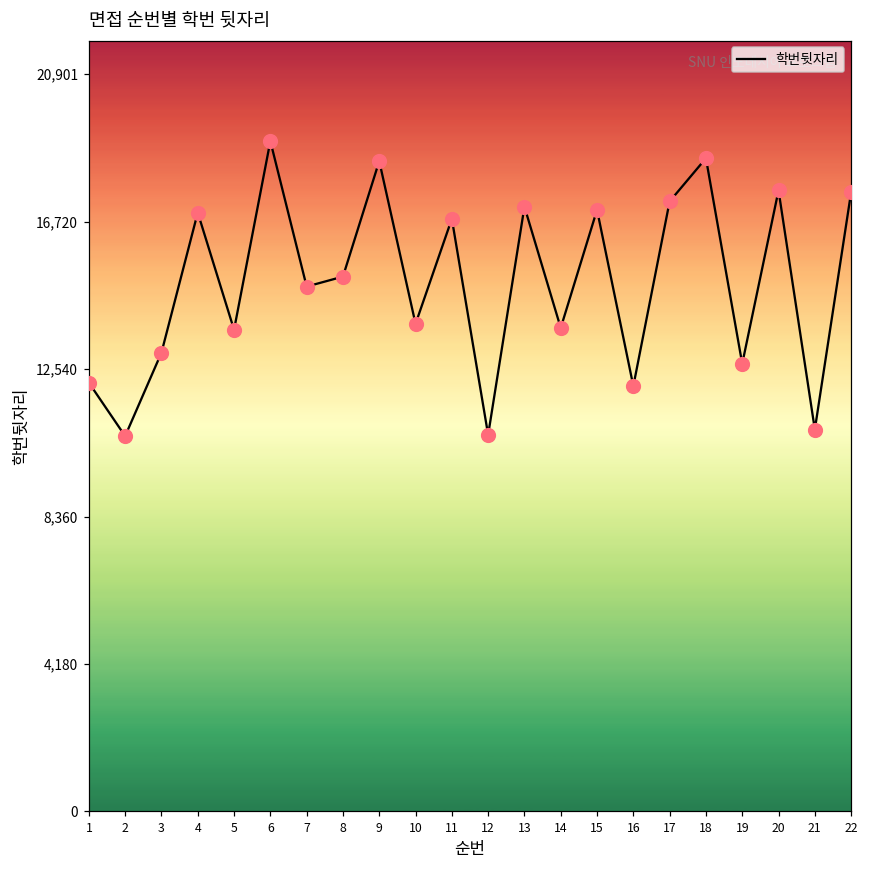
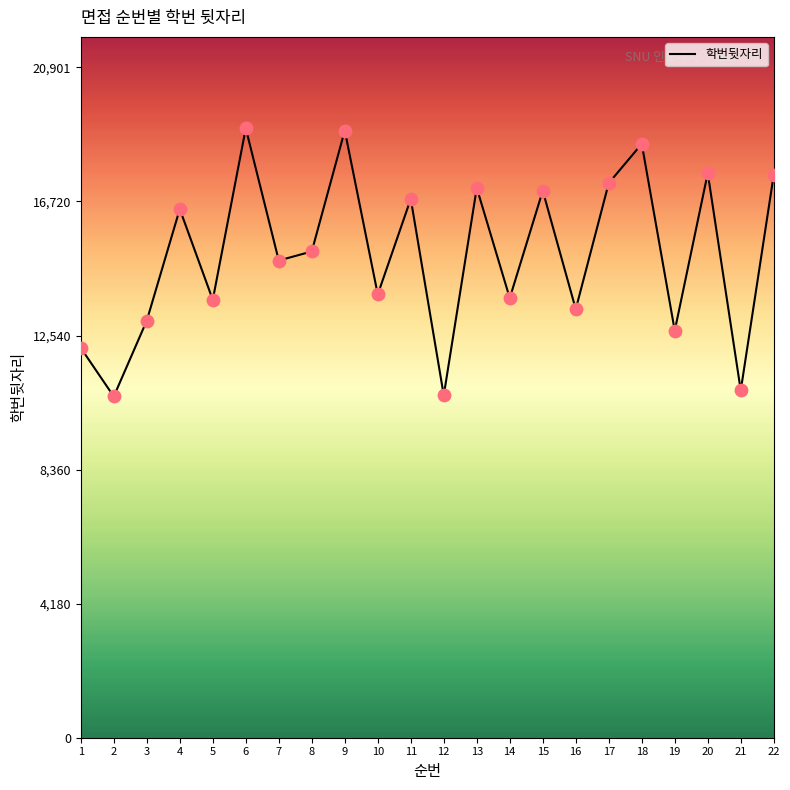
  {
    "1": "12,200",
    "2": "10,600",
    "3": "13,000",
-   "4": "17,000",
+   "4": "16,500",
    "5": "13,700",
    "6": "19,000",
    "7": "14,900",
    "8": "15,200",
-   "9": "18,400",
+   "9": "18,900",
    "10": "13,800",
    "11": "16,800",
    "12": "10,700",
    "13": "17,100",
    "14": "13,700",
    "15": "17,100",
-   "16": "12,100",
+   "16": "13,400",
    "17": "17,300",
    "18": "18,500",
    "19": "12,700",
    "20": "17,600",
    "21": "10,800",
    "22": "17,600"
  }
